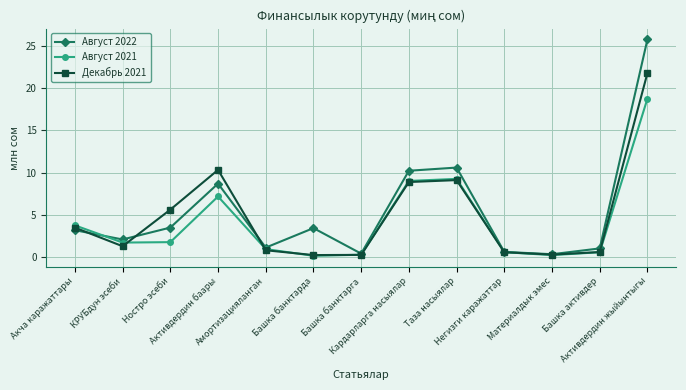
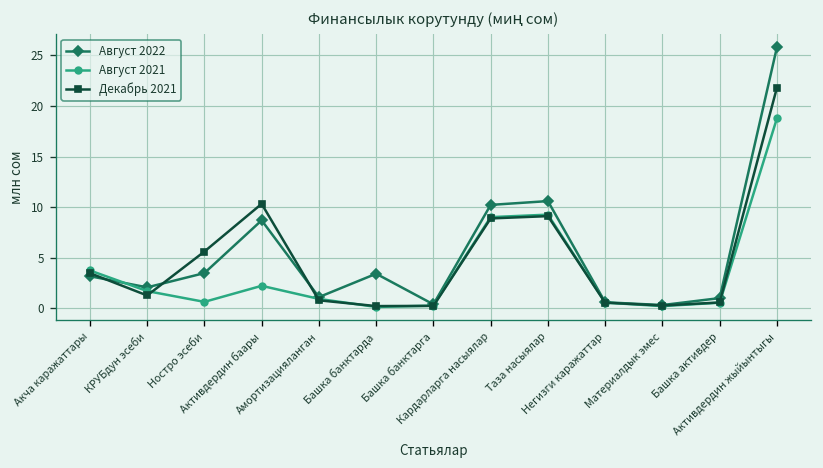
  {
    "Август 2021": {
      "КРУБдун эсеби": 2,
-     "Ностро эсеби": 2,
-     "Активдердин баары": 7,
+     "Ностро эсеби": 1,
+     "Активдердин баары": 2,
      "Активдердин жыйынтыгы": 19
    }
  }
